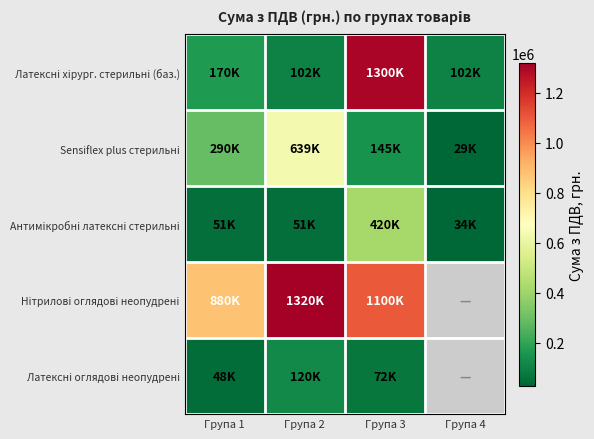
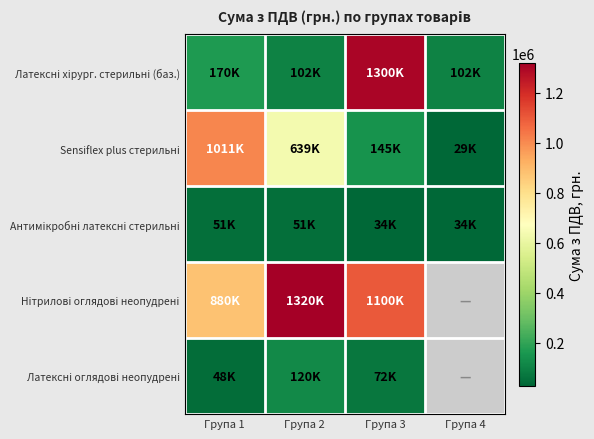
  {
    "Латексні хірург. стерильні (баз.)": {
      "Група 1": "170K",
      "Група 2": "102K",
      "Група 3": "1300K",
      "Група 4": "102K"
    },
    "Sensiflex plus стерильні": {
-     "Група 1": "290K",
+     "Група 1": "1011K",
      "Група 2": "639K",
      "Група 3": "145K",
      "Група 4": "29K"
    },
    "Антимікробні латексні стерильні": {
      "Група 1": "51K",
      "Група 2": "51K",
-     "Група 3": "420K",
+     "Група 3": "34K",
      "Група 4": "34K"
    },
    "Нітрилові оглядові неопудрені": {
      "Група 1": "880K",
      "Група 2": "1320K",
      "Група 3": "1100K"
    },
    "Латексні оглядові неопудрені": {
      "Група 1": "48K",
      "Група 2": "120K",
      "Група 3": "72K"
    }
  }
